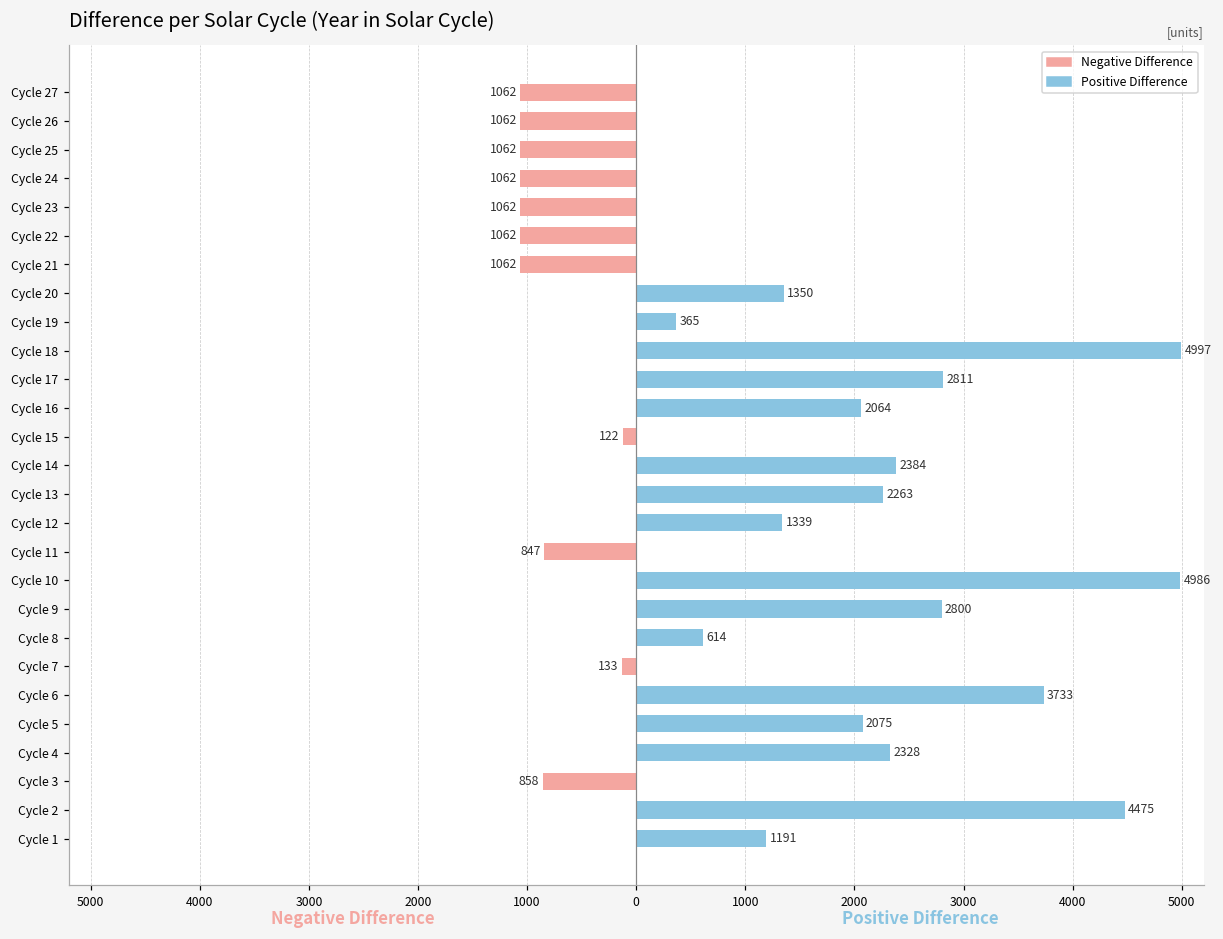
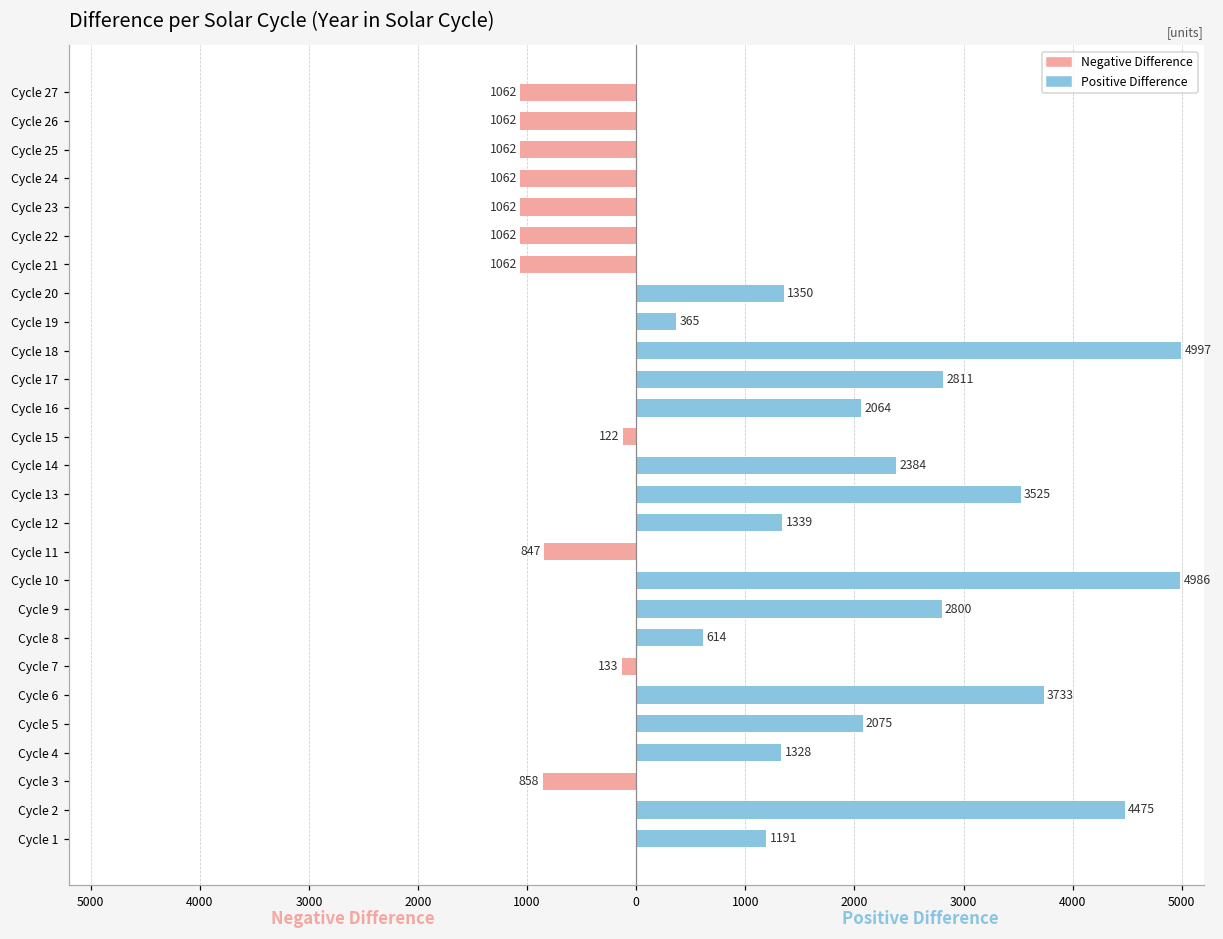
  {
    "Positive Difference": {
      "Cycle 20": 1350,
      "Cycle 19": 365,
      "Cycle 18": 4997,
      "Cycle 17": 2811,
      "Cycle 16": 2064,
      "Cycle 14": 2384,
-     "Cycle 13": 2263,
+     "Cycle 13": 3525,
      "Cycle 12": 1339,
      "Cycle 10": 4986,
      "Cycle 9": 2800,
      "Cycle 8": 614,
      "Cycle 6": 3733,
      "Cycle 5": 2075,
-     "Cycle 4": 2328,
+     "Cycle 4": 1328,
      "Cycle 2": 4475,
      "Cycle 1": 1191
    }
  }
